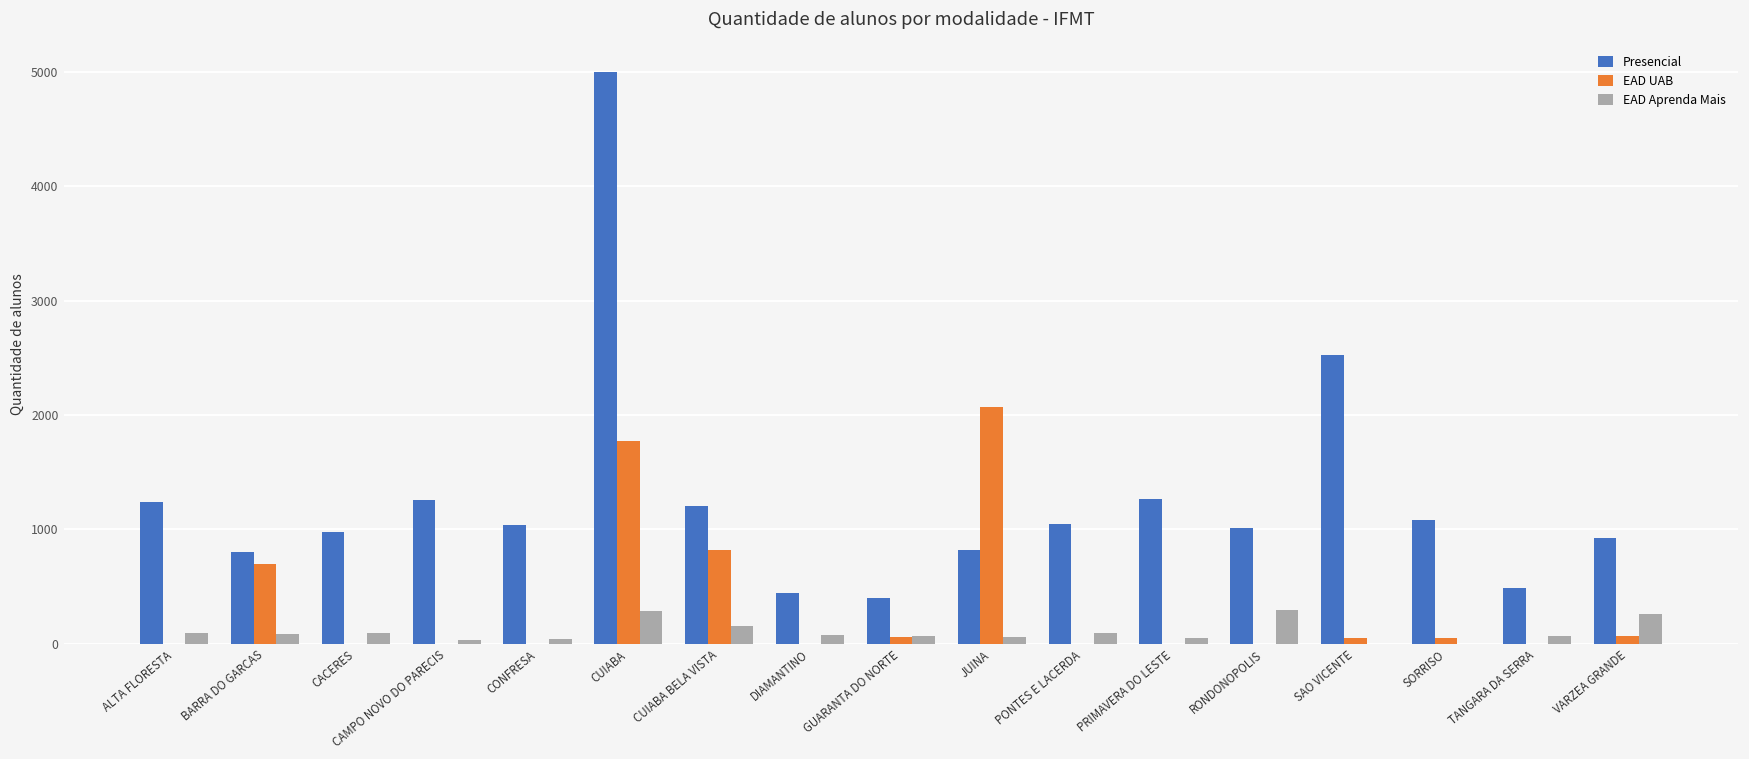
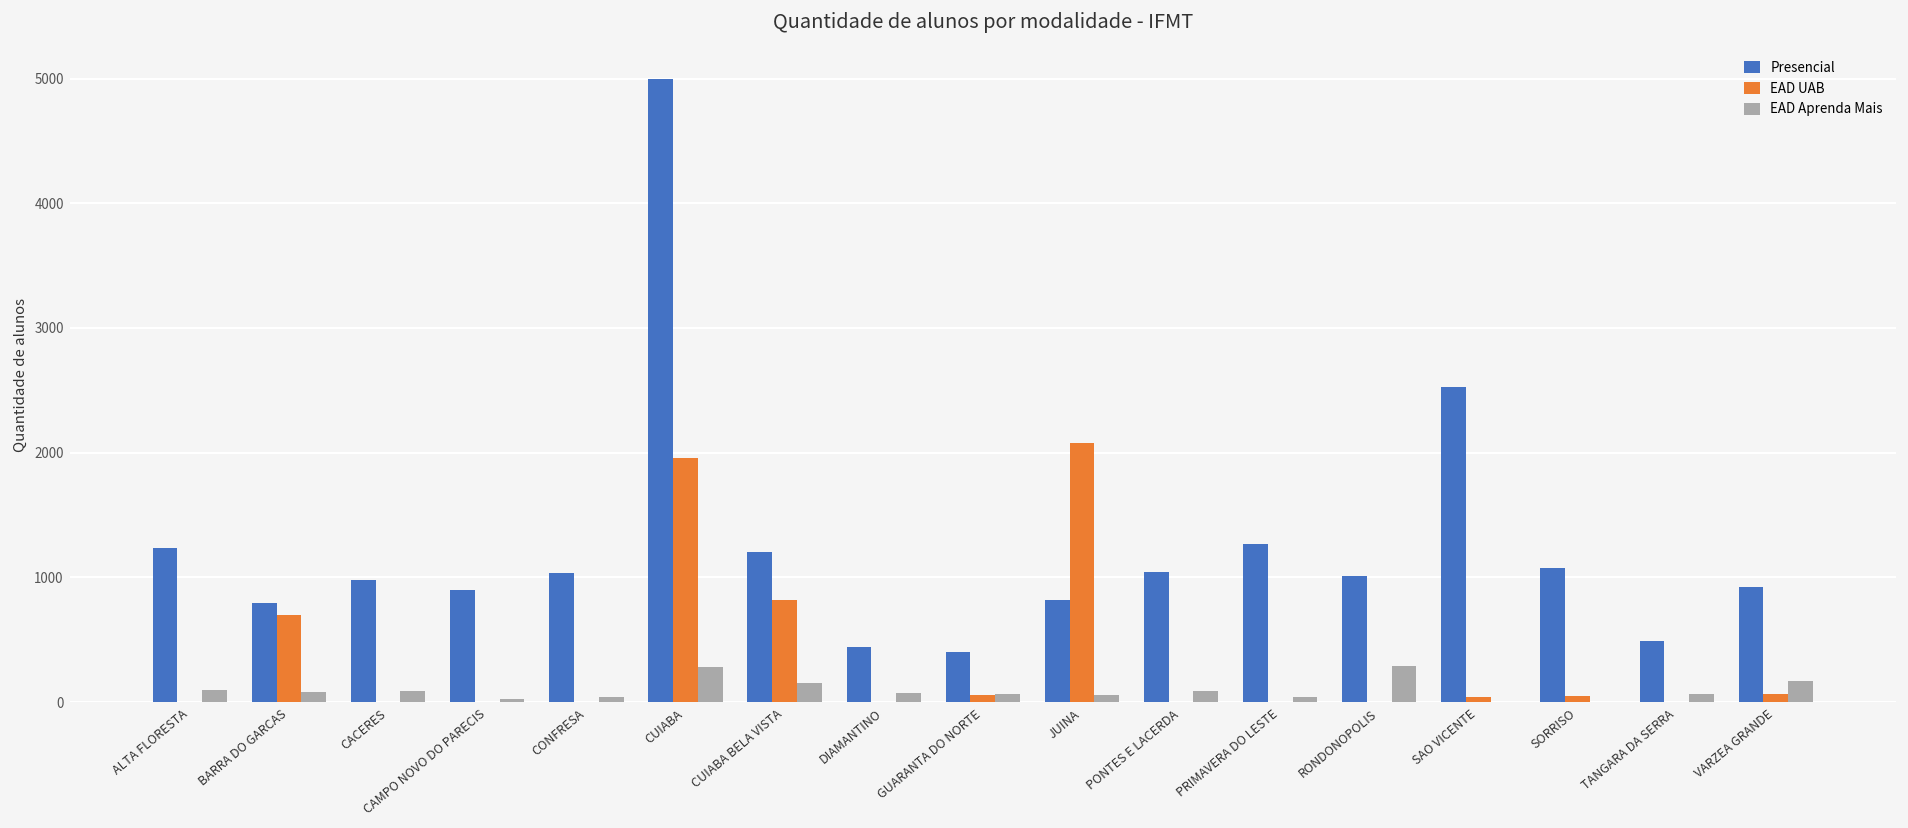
  {
    "Presencial": {
      "ALTA FLORESTA": 1240,
      "BARRA DO GARCAS": 800,
      "CACERES": 980,
-     "CAMPO NOVO DO PARECIS": 1260,
+     "CAMPO NOVO DO PARECIS": 900,
      "CONFRESA": 1040,
      "CUIABA": 5000,
      "CUIABA BELA VISTA": 1210,
      "DIAMANTINO": 440,
      "GUARANTA DO NORTE": 400,
      "JUINA": 820,
      "PONTES E LACERDA": 1040,
      "PRIMAVERA DO LESTE": 1270,
      "RONDONOPOLIS": 1010,
      "SAO VICENTE": 2530,
      "SORRISO": 1080,
      "TANGARA DA SERRA": 490,
      "VARZEA GRANDE": 920
    },
    "EAD UAB": {
      "ALTA FLORESTA": 0,
      "BARRA DO GARCAS": 700,
      "CACERES": 0,
      "CAMPO NOVO DO PARECIS": 0,
      "CONFRESA": 0,
-     "CUIABA": 1770,
+     "CUIABA": 1960,
      "CUIABA BELA VISTA": 820,
      "DIAMANTINO": 0,
      "GUARANTA DO NORTE": 60,
      "JUINA": 2070,
      "PONTES E LACERDA": 0,
      "PRIMAVERA DO LESTE": 0,
      "RONDONOPOLIS": 0,
      "SAO VICENTE": 50,
      "SORRISO": 50,
      "TANGARA DA SERRA": 0,
      "VARZEA GRANDE": 70
    },
    "EAD Aprenda Mais": {
      "ALTA FLORESTA": 100,
      "BARRA DO GARCAS": 80,
      "CACERES": 90,
      "CAMPO NOVO DO PARECIS": 30,
      "CONFRESA": 40,
      "CUIABA": 280,
      "CUIABA BELA VISTA": 160,
      "DIAMANTINO": 80,
      "GUARANTA DO NORTE": 60,
      "JUINA": 60,
      "PONTES E LACERDA": 90,
      "PRIMAVERA DO LESTE": 50,
      "RONDONOPOLIS": 290,
      "SAO VICENTE": 0,
      "SORRISO": 0,
      "TANGARA DA SERRA": 70,
-     "VARZEA GRANDE": 260
+     "VARZEA GRANDE": 170
    }
  }
